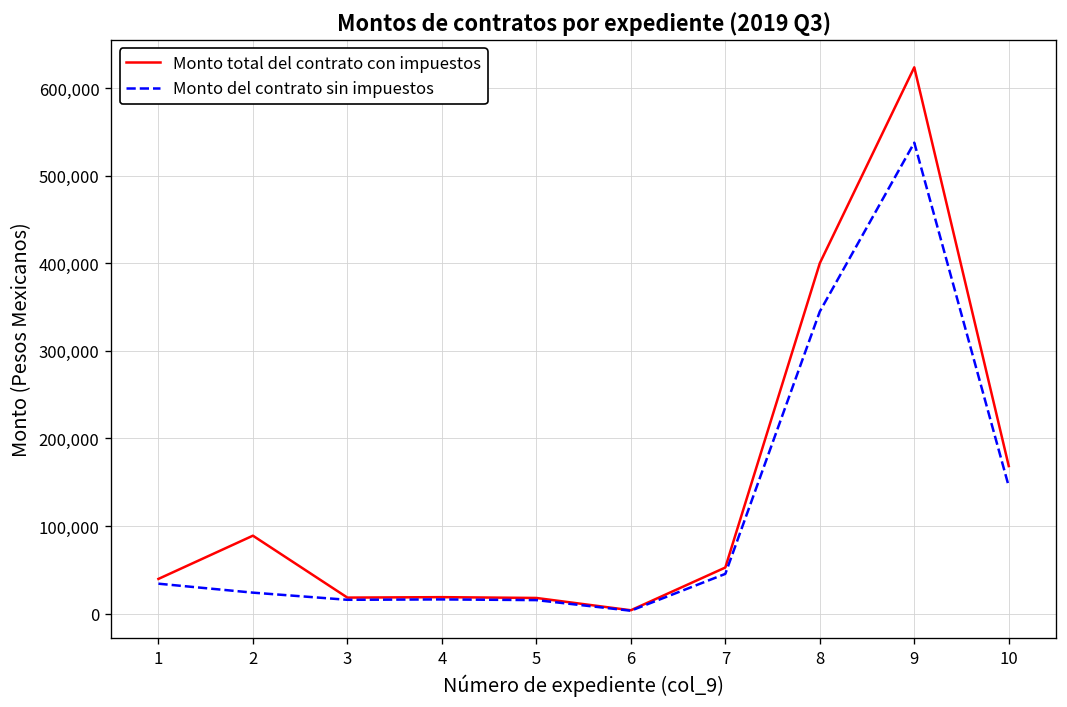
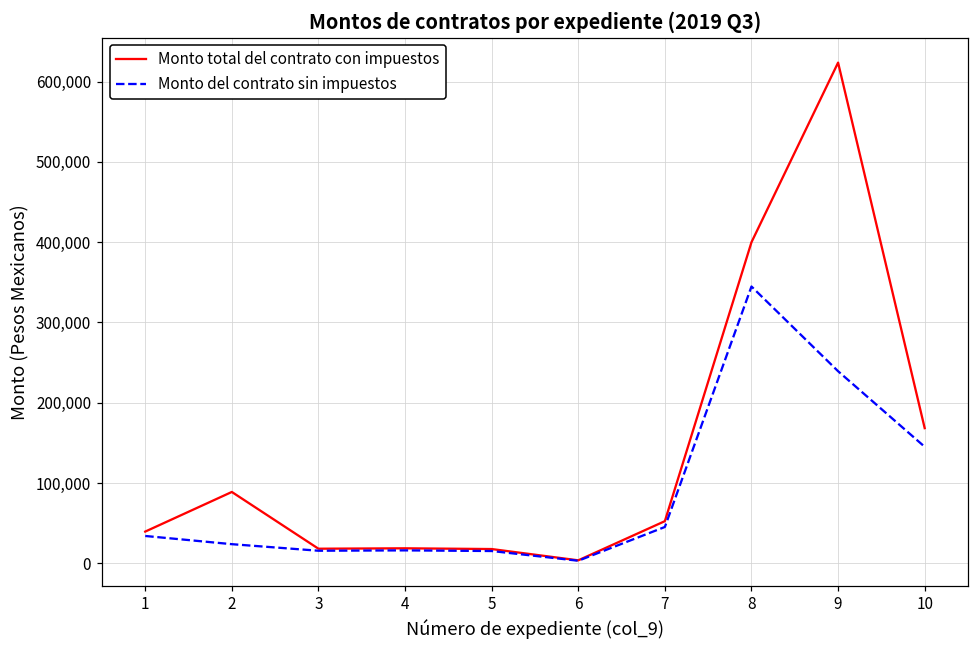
  {
    "Monto total del contrato con impuestos": {
      "1": "40,000",
      "2": "90,000",
      "7": "50,000",
      "8": "400,000",
      "9": "620,000",
      "10": "170,000"
    },
    "Monto del contrato sin impuestos": {
      "1": "30,000",
      "2": "20,000",
      "7": "50,000",
      "8": "340,000",
-     "9": "540,000",
+     "9": "240,000",
      "10": "150,000"
    }
  }
